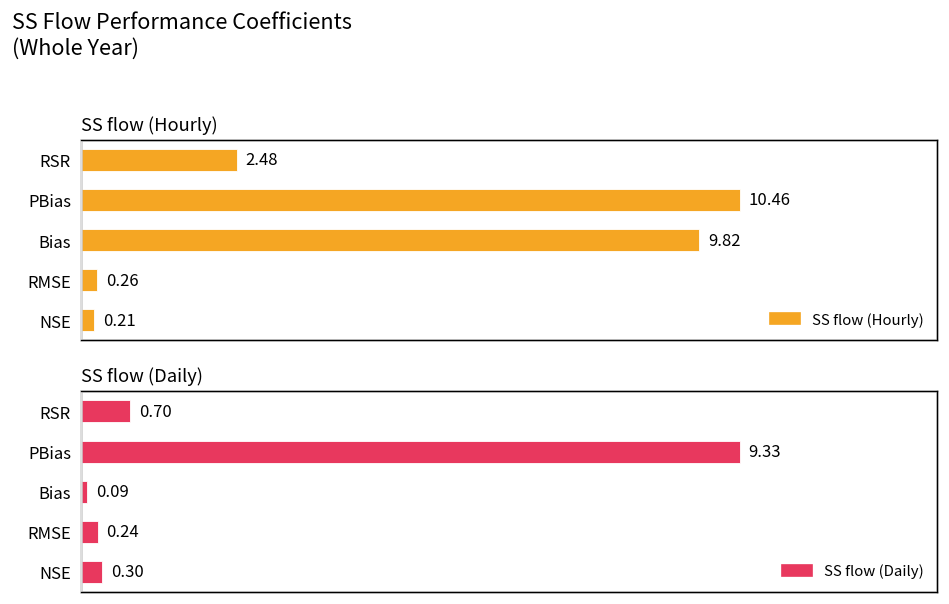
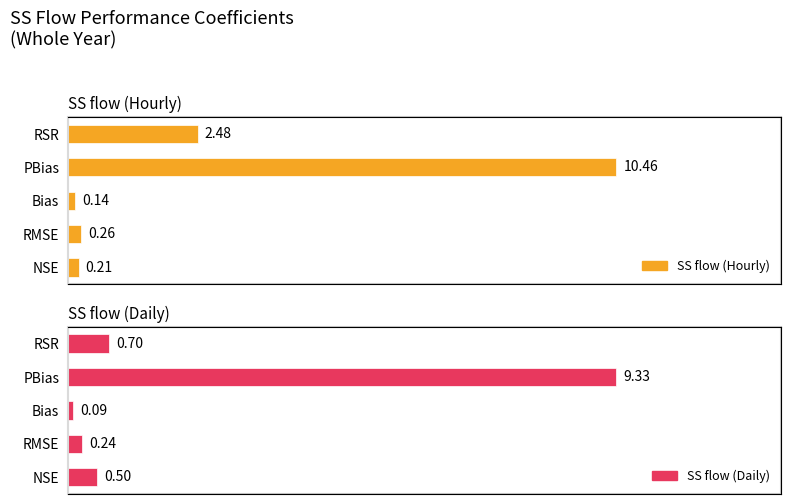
  {
    "SS flow (Hourly)": {
      "RSR": 2.48,
      "PBias": 10.46,
-     "Bias": 9.82,
+     "Bias": 0.14,
      "RMSE": 0.26,
      "NSE": 0.21
    },
    "SS flow (Daily)": {
      "RSR": 0.70,
      "PBias": 9.33,
      "Bias": 0.09,
      "RMSE": 0.24,
-     "NSE": 0.30
+     "NSE": 0.50
    }
  }
